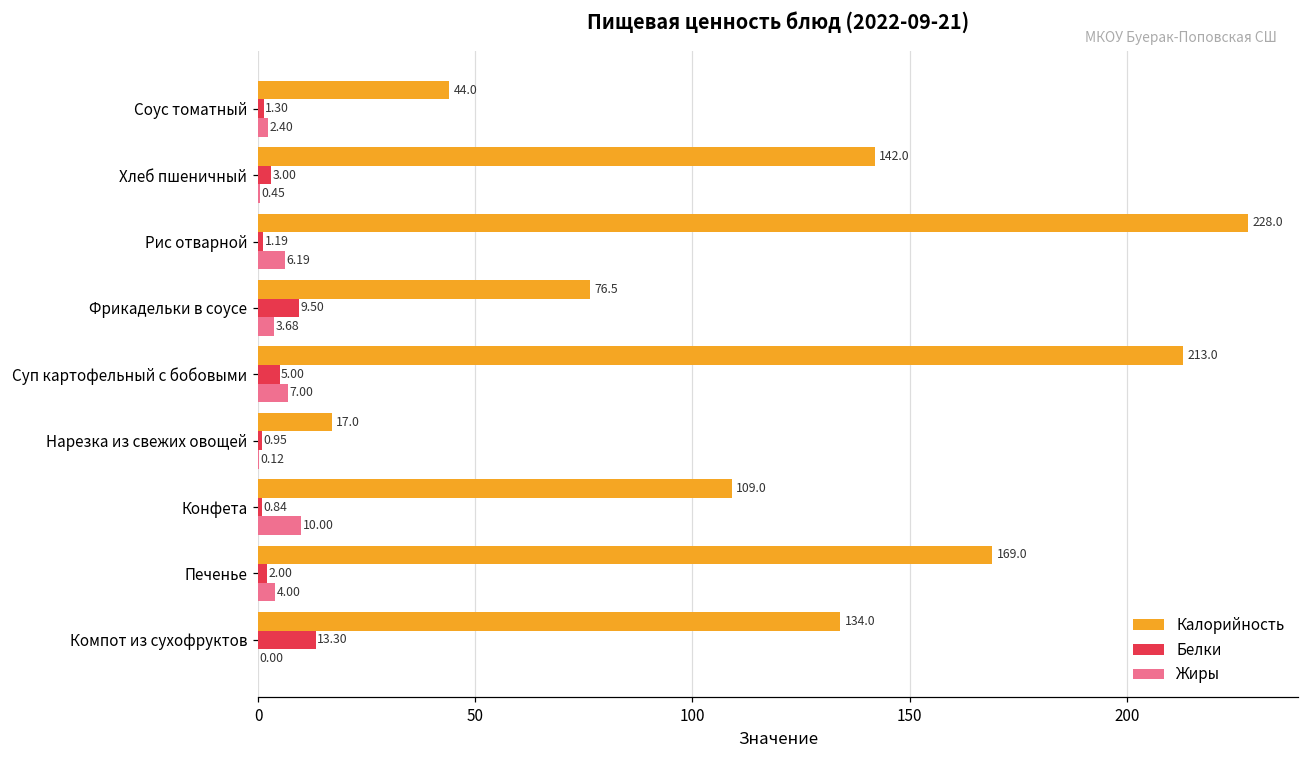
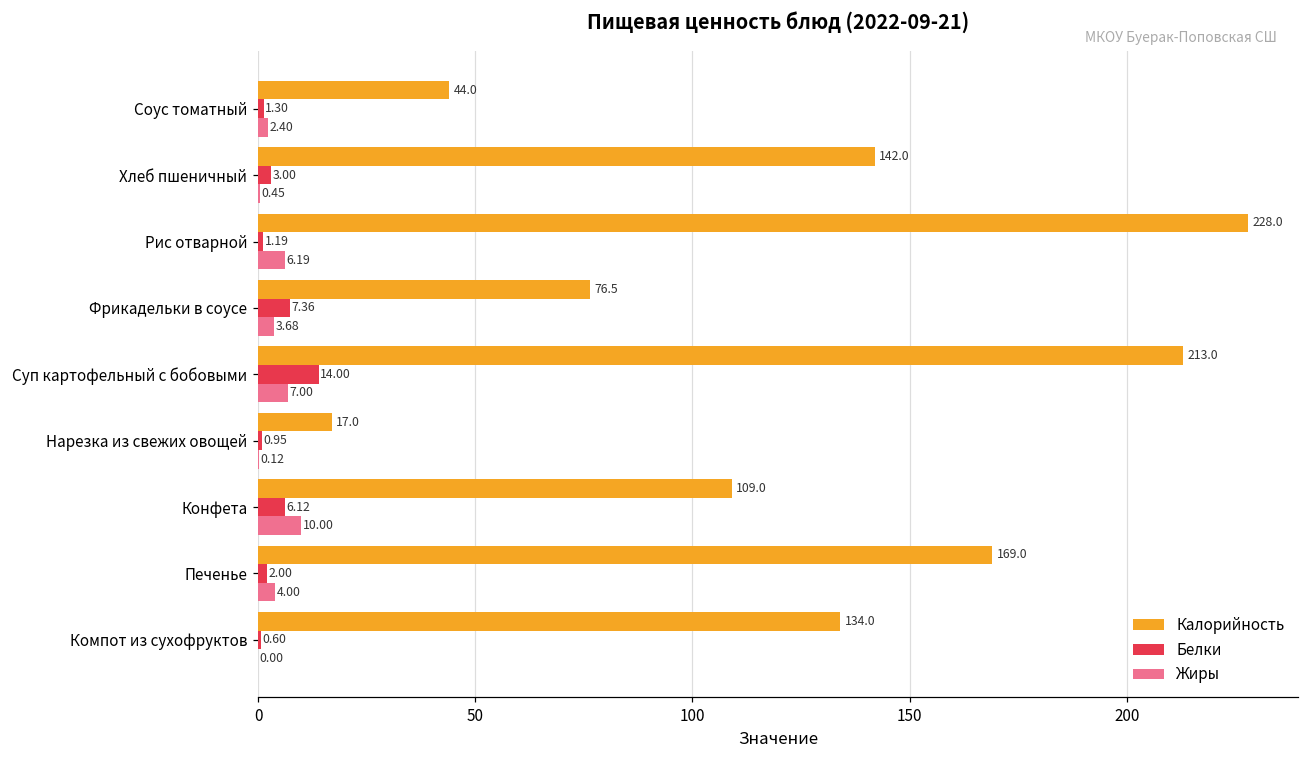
  {
    "Калорийность": {
      "Соус томатный": 44.0,
      "Хлеб пшеничный": 142.0,
      "Рис отварной": 228.0,
      "Фрикадельки в соусе": 76.5,
      "Суп картофельный с бобовыми": 213.0,
      "Нарезка из свежих овощей": 17.0,
      "Конфета": 109.0,
      "Печенье": 169.0,
      "Компот из сухофруктов": 134.0
    },
    "Белки": {
      "Соус томатный": 1.30,
      "Хлеб пшеничный": 3.00,
      "Рис отварной": 1.19,
-     "Фрикадельки в соусе": 9.50,
-     "Суп картофельный с бобовыми": 5.00,
+     "Фрикадельки в соусе": 7.36,
+     "Суп картофельный с бобовыми": 14.00,
      "Нарезка из свежих овощей": 0.95,
-     "Конфета": 0.84,
+     "Конфета": 6.12,
      "Печенье": 2.00,
-     "Компот из сухофруктов": 13.30
+     "Компот из сухофруктов": 0.60
    },
    "Жиры": {
      "Соус томатный": 2.40,
      "Хлеб пшеничный": 0.45,
      "Рис отварной": 6.19,
      "Фрикадельки в соусе": 3.68,
      "Суп картофельный с бобовыми": 7.00,
      "Нарезка из свежих овощей": 0.12,
      "Конфета": 10.00,
      "Печенье": 4.00,
      "Компот из сухофруктов": 0.00
    }
  }
